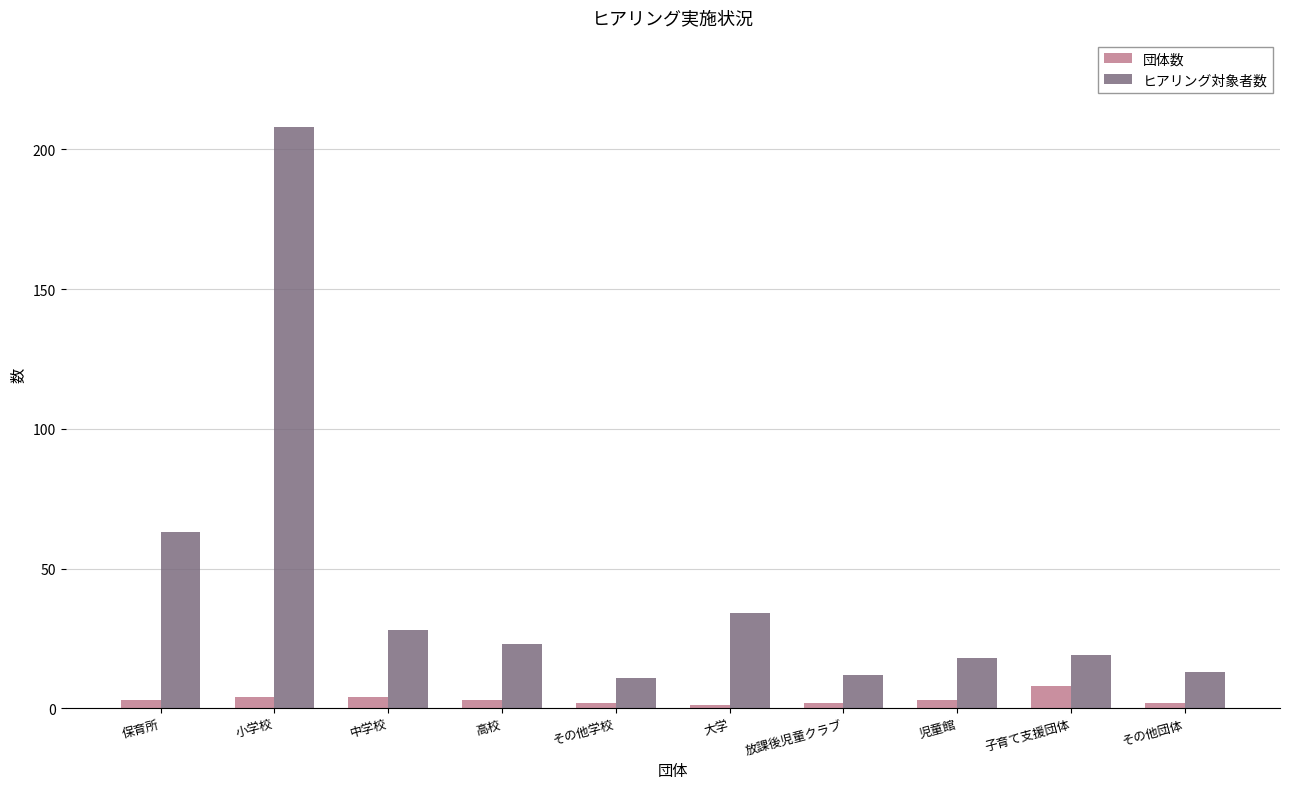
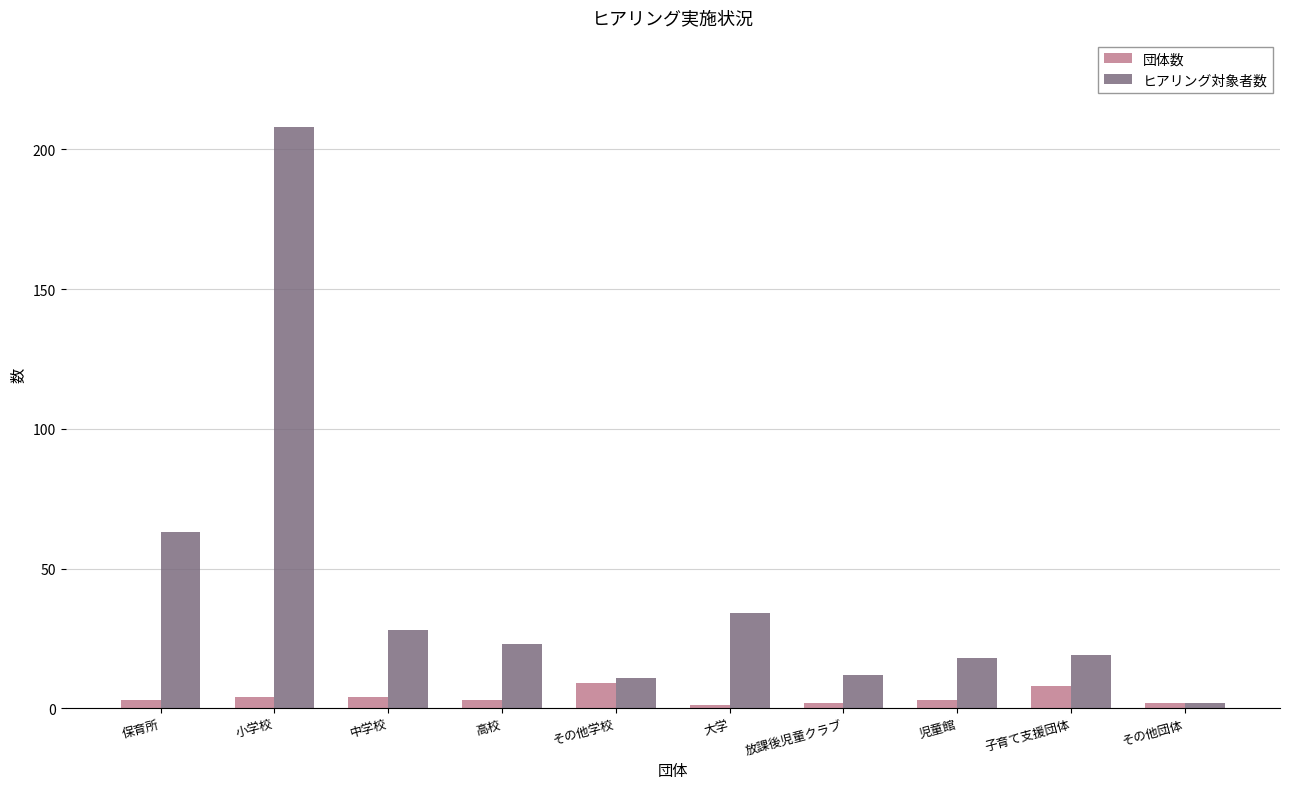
  {
    "団体数": {
      "保育所": 3,
      "小学校": 4,
      "中学校": 4,
      "高校": 3,
-     "その他学校": 2,
+     "その他学校": 9,
      "大学": 1,
      "放課後児童クラブ": 2,
      "児童館": 3,
      "子育て支援団体": 8,
      "その他団体": 2
    },
    "ヒアリング対象者数": {
      "保育所": 63,
      "小学校": 208,
      "中学校": 28,
      "高校": 23,
      "その他学校": 11,
      "大学": 34,
      "放課後児童クラブ": 12,
      "児童館": 18,
      "子育て支援団体": 19,
-     "その他団体": 13
+     "その他団体": 2
    }
  }
